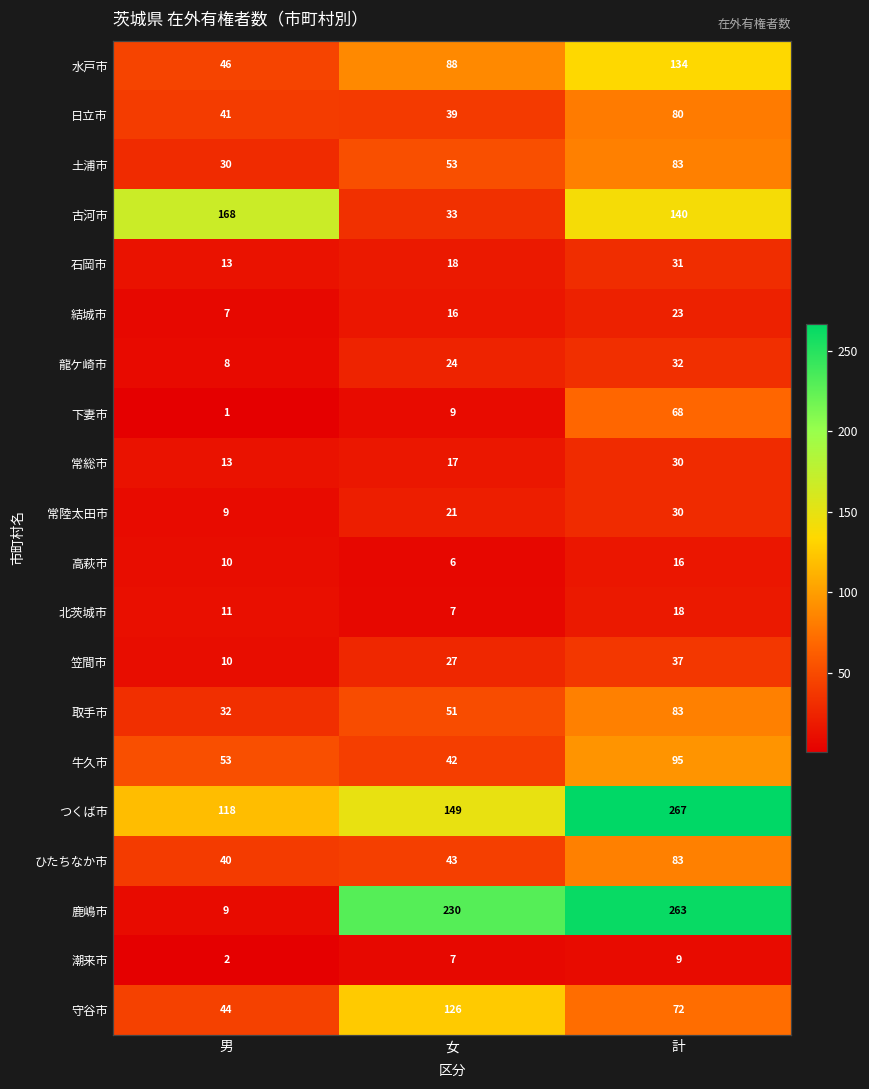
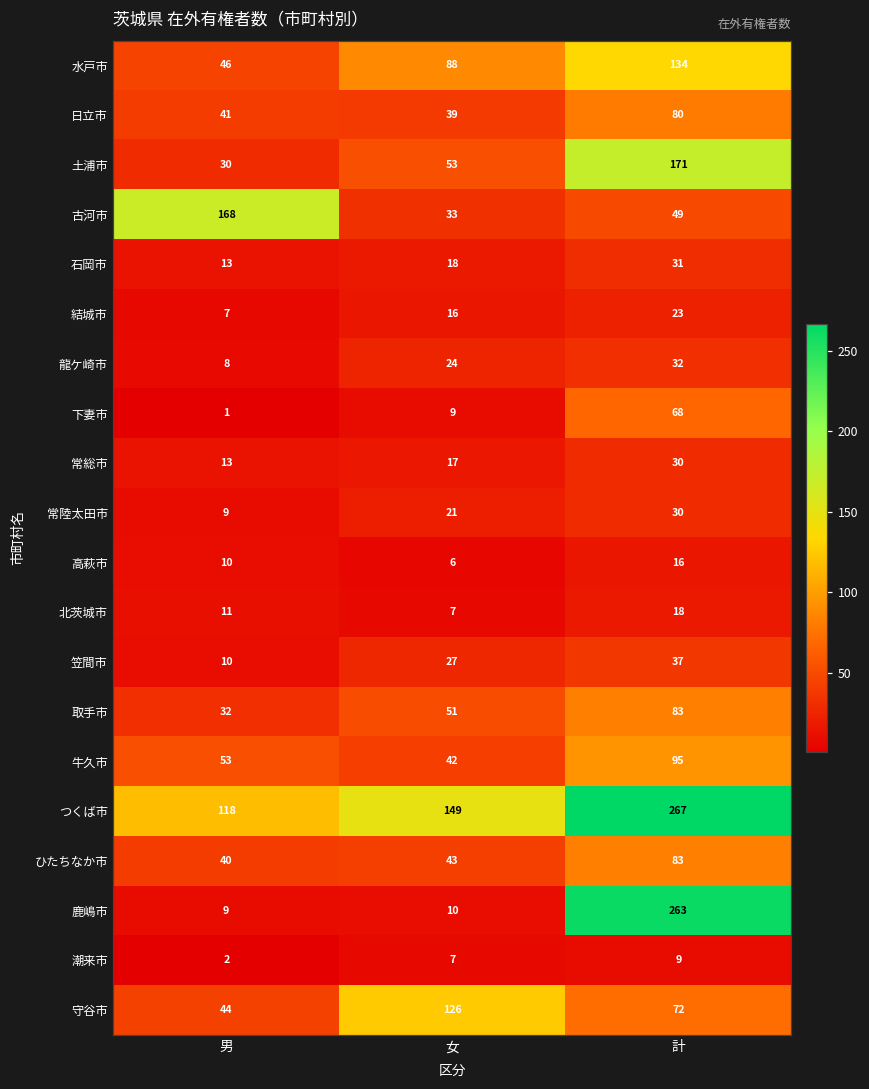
  {
    "水戸市": {
      "男": 46,
      "女": 88,
      "計": 134
    },
    "日立市": {
      "男": 41,
      "女": 39,
      "計": 80
    },
    "土浦市": {
      "男": 30,
      "女": 53,
-     "計": 83
+     "計": 171
    },
    "古河市": {
      "男": 168,
      "女": 33,
-     "計": 140
+     "計": 49
    },
    "石岡市": {
      "男": 13,
      "女": 18,
      "計": 31
    },
    "結城市": {
      "男": 7,
      "女": 16,
      "計": 23
    },
    "龍ケ崎市": {
      "男": 8,
      "女": 24,
      "計": 32
    },
    "下妻市": {
      "男": 1,
      "女": 9,
      "計": 68
    },
    "常総市": {
      "男": 13,
      "女": 17,
      "計": 30
    },
    "常陸太田市": {
      "男": 9,
      "女": 21,
      "計": 30
    },
    "高萩市": {
      "男": 10,
      "女": 6,
      "計": 16
    },
    "北茨城市": {
      "男": 11,
      "女": 7,
      "計": 18
    },
    "笠間市": {
      "男": 10,
      "女": 27,
      "計": 37
    },
    "取手市": {
      "男": 32,
      "女": 51,
      "計": 83
    },
    "牛久市": {
      "男": 53,
      "女": 42,
      "計": 95
    },
    "つくば市": {
      "男": 118,
      "女": 149,
      "計": 267
    },
    "ひたちなか市": {
      "男": 40,
      "女": 43,
      "計": 83
    },
    "鹿嶋市": {
      "男": 9,
-     "女": 230,
+     "女": 10,
      "計": 263
    },
    "潮来市": {
      "男": 2,
      "女": 7,
      "計": 9
    },
    "守谷市": {
      "男": 44,
      "女": 126,
      "計": 72
    }
  }
